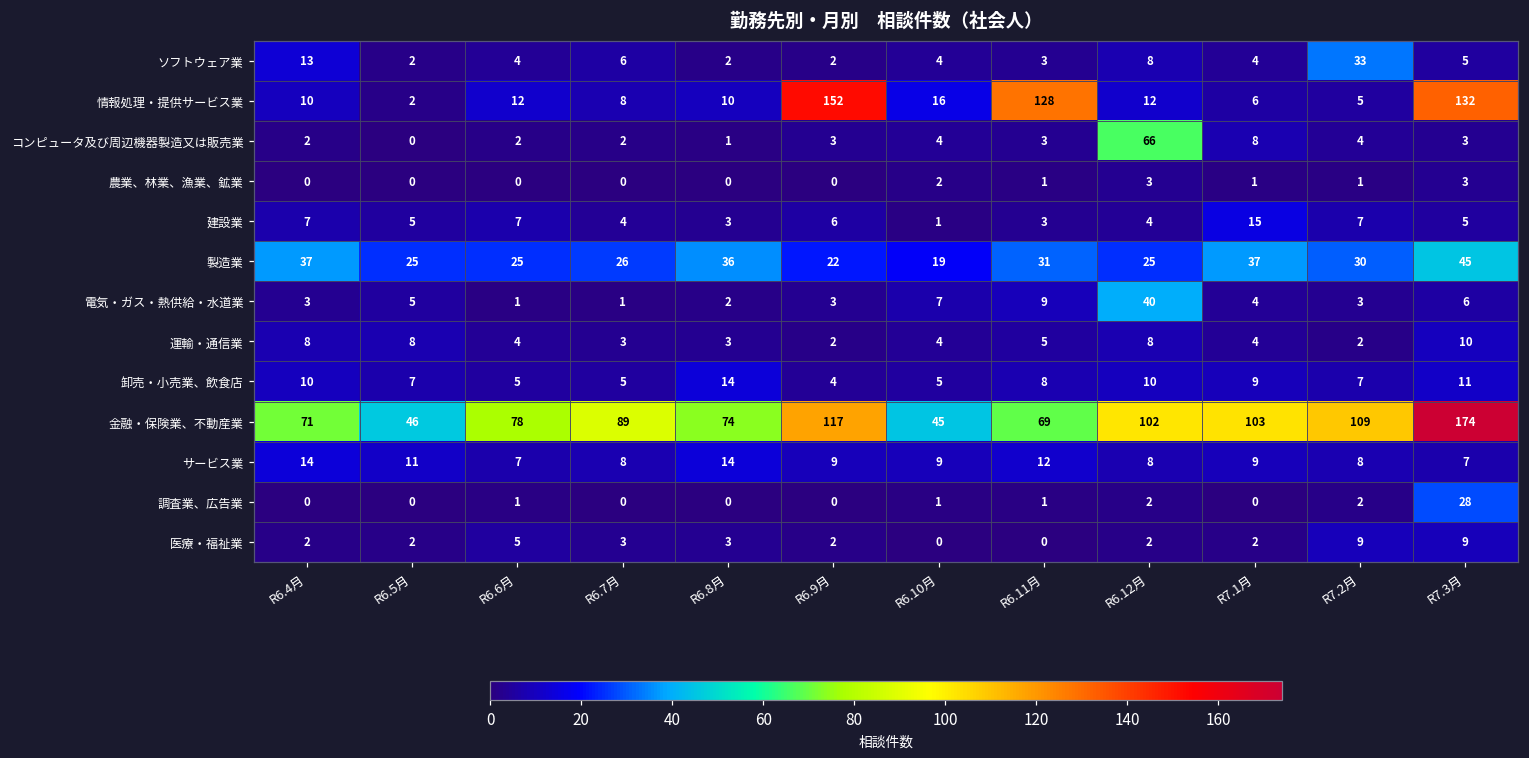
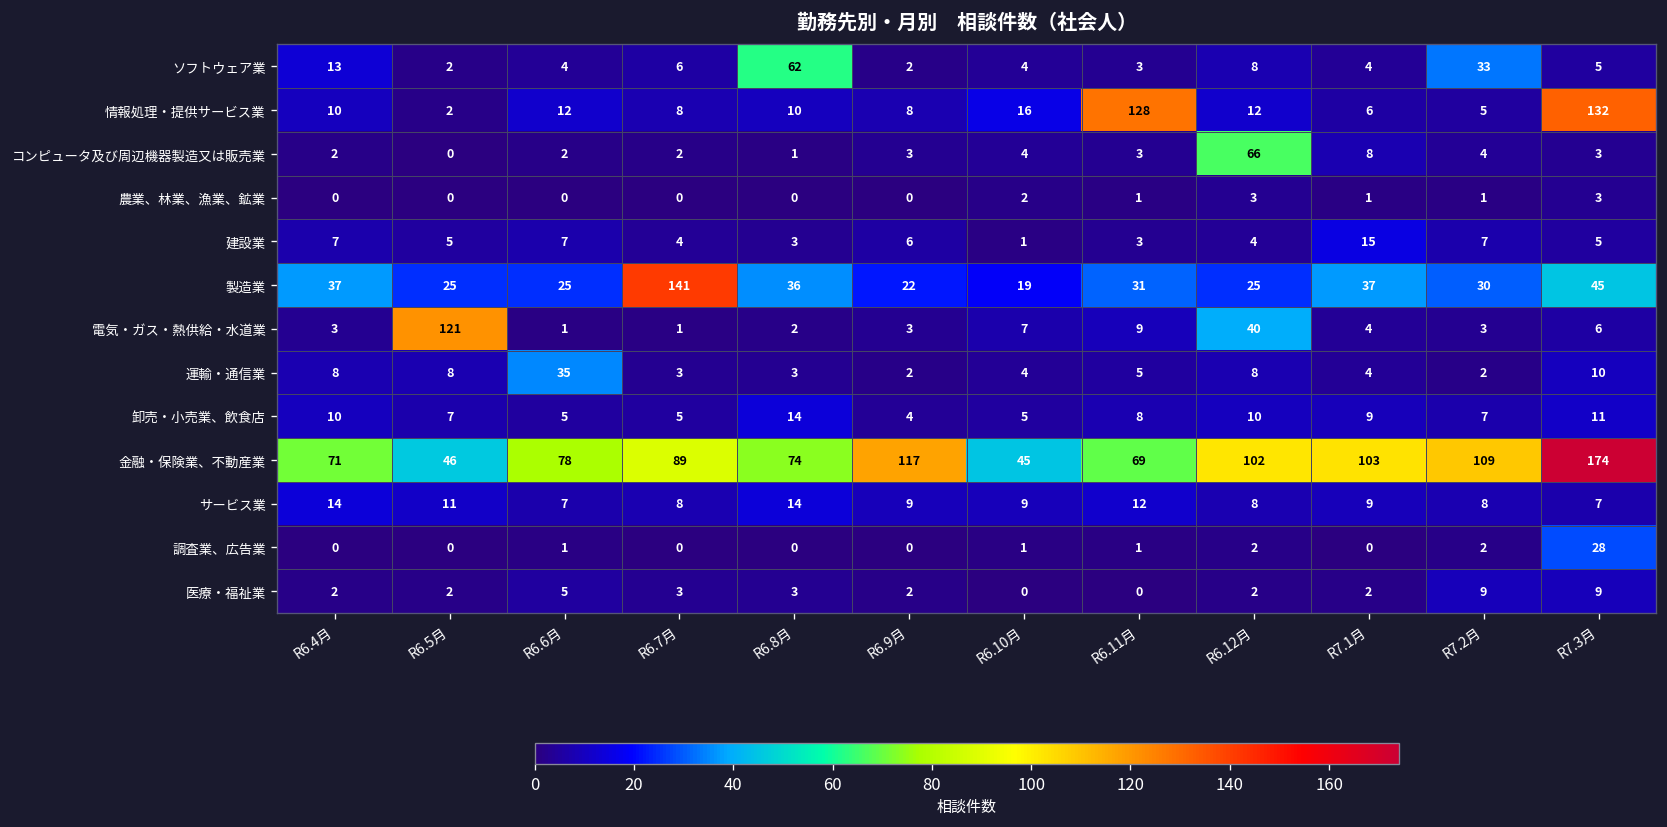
  {
    "ソフトウェア業": {
      "R6.4月": 13,
      "R6.5月": 2,
      "R6.6月": 4,
      "R6.7月": 6,
-     "R6.8月": 2,
+     "R6.8月": 62,
      "R6.9月": 2,
      "R6.10月": 4,
      "R6.11月": 3,
      "R6.12月": 8,
      "R7.1月": 4,
      "R7.2月": 33,
      "R7.3月": 5
    },
    "情報処理・提供サービス業": {
      "R6.4月": 10,
      "R6.5月": 2,
      "R6.6月": 12,
      "R6.7月": 8,
      "R6.8月": 10,
-     "R6.9月": 152,
+     "R6.9月": 8,
      "R6.10月": 16,
      "R6.11月": 128,
      "R6.12月": 12,
      "R7.1月": 6,
      "R7.2月": 5,
      "R7.3月": 132
    },
    "コンピュータ及び周辺機器製造又は販売業": {
      "R6.4月": 2,
      "R6.5月": 0,
      "R6.6月": 2,
      "R6.7月": 2,
      "R6.8月": 1,
      "R6.9月": 3,
      "R6.10月": 4,
      "R6.11月": 3,
      "R6.12月": 66,
      "R7.1月": 8,
      "R7.2月": 4,
      "R7.3月": 3
    },
    "農業、林業、漁業、鉱業": {
      "R6.4月": 0,
      "R6.5月": 0,
      "R6.6月": 0,
      "R6.7月": 0,
      "R6.8月": 0,
      "R6.9月": 0,
      "R6.10月": 2,
      "R6.11月": 1,
      "R6.12月": 3,
      "R7.1月": 1,
      "R7.2月": 1,
      "R7.3月": 3
    },
    "建設業": {
      "R6.4月": 7,
      "R6.5月": 5,
      "R6.6月": 7,
      "R6.7月": 4,
      "R6.8月": 3,
      "R6.9月": 6,
      "R6.10月": 1,
      "R6.11月": 3,
      "R6.12月": 4,
      "R7.1月": 15,
      "R7.2月": 7,
      "R7.3月": 5
    },
    "製造業": {
      "R6.4月": 37,
      "R6.5月": 25,
      "R6.6月": 25,
-     "R6.7月": 26,
+     "R6.7月": 141,
      "R6.8月": 36,
      "R6.9月": 22,
      "R6.10月": 19,
      "R6.11月": 31,
      "R6.12月": 25,
      "R7.1月": 37,
      "R7.2月": 30,
      "R7.3月": 45
    },
    "電気・ガス・熱供給・水道業": {
      "R6.4月": 3,
-     "R6.5月": 5,
+     "R6.5月": 121,
      "R6.6月": 1,
      "R6.7月": 1,
      "R6.8月": 2,
      "R6.9月": 3,
      "R6.10月": 7,
      "R6.11月": 9,
      "R6.12月": 40,
      "R7.1月": 4,
      "R7.2月": 3,
      "R7.3月": 6
    },
    "運輸・通信業": {
      "R6.4月": 8,
      "R6.5月": 8,
-     "R6.6月": 4,
+     "R6.6月": 35,
      "R6.7月": 3,
      "R6.8月": 3,
      "R6.9月": 2,
      "R6.10月": 4,
      "R6.11月": 5,
      "R6.12月": 8,
      "R7.1月": 4,
      "R7.2月": 2,
      "R7.3月": 10
    },
    "卸売・小売業、飲食店": {
      "R6.4月": 10,
      "R6.5月": 7,
      "R6.6月": 5,
      "R6.7月": 5,
      "R6.8月": 14,
      "R6.9月": 4,
      "R6.10月": 5,
      "R6.11月": 8,
      "R6.12月": 10,
      "R7.1月": 9,
      "R7.2月": 7,
      "R7.3月": 11
    },
    "金融・保険業、不動産業": {
      "R6.4月": 71,
      "R6.5月": 46,
      "R6.6月": 78,
      "R6.7月": 89,
      "R6.8月": 74,
      "R6.9月": 117,
      "R6.10月": 45,
      "R6.11月": 69,
      "R6.12月": 102,
      "R7.1月": 103,
      "R7.2月": 109,
      "R7.3月": 174
    },
    "サービス業": {
      "R6.4月": 14,
      "R6.5月": 11,
      "R6.6月": 7,
      "R6.7月": 8,
      "R6.8月": 14,
      "R6.9月": 9,
      "R6.10月": 9,
      "R6.11月": 12,
      "R6.12月": 8,
      "R7.1月": 9,
      "R7.2月": 8,
      "R7.3月": 7
    },
    "調査業、広告業": {
      "R6.4月": 0,
      "R6.5月": 0,
      "R6.6月": 1,
      "R6.7月": 0,
      "R6.8月": 0,
      "R6.9月": 0,
      "R6.10月": 1,
      "R6.11月": 1,
      "R6.12月": 2,
      "R7.1月": 0,
      "R7.2月": 2,
      "R7.3月": 28
    },
    "医療・福祉業": {
      "R6.4月": 2,
      "R6.5月": 2,
      "R6.6月": 5,
      "R6.7月": 3,
      "R6.8月": 3,
      "R6.9月": 2,
      "R6.10月": 0,
      "R6.11月": 0,
      "R6.12月": 2,
      "R7.1月": 2,
      "R7.2月": 9,
      "R7.3月": 9
    }
  }
